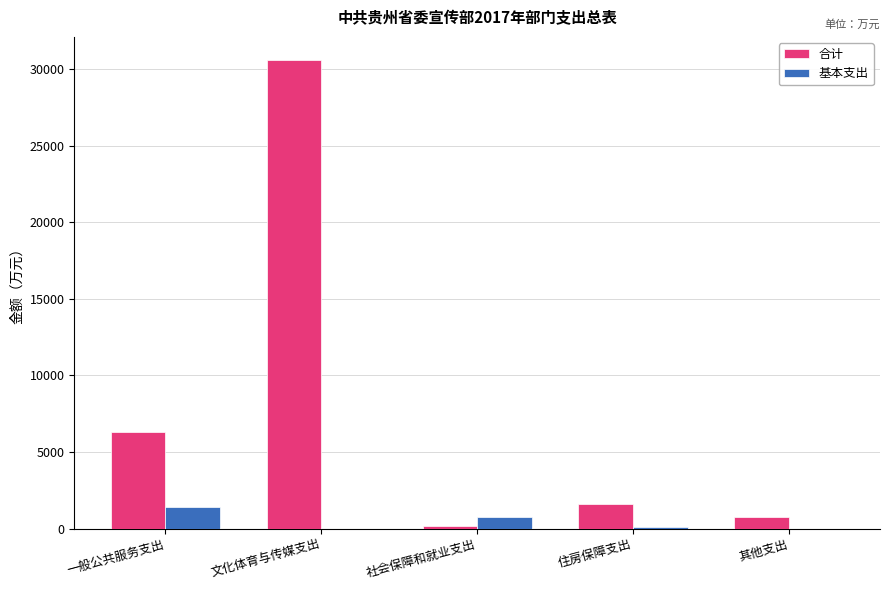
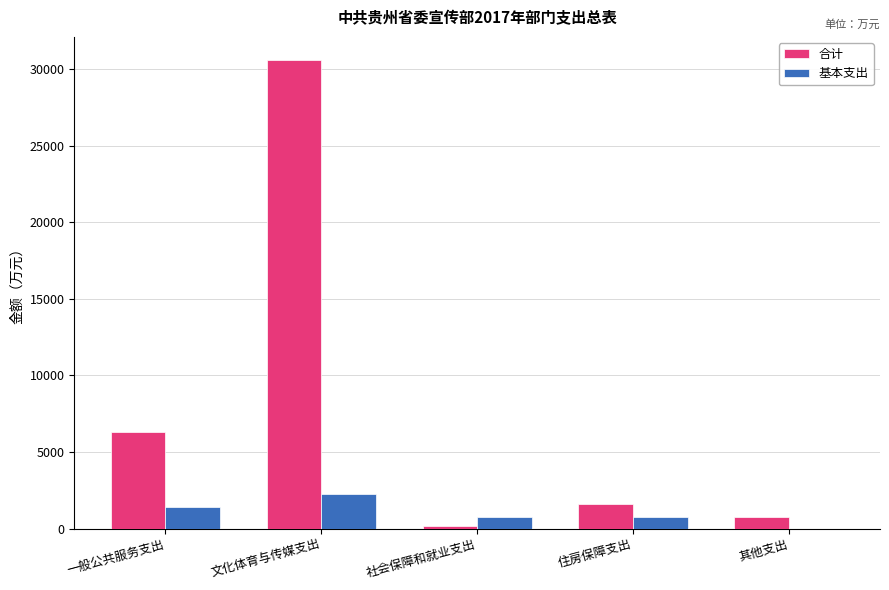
  {
    "合计": {
      "一般公共服务支出": 6300,
      "文化体育与传媒支出": 30600,
      "住房保障支出": 1600,
      "其他支出": 700
    },
    "基本支出": {
      "一般公共服务支出": 1400,
-     "文化体育与传媒支出": 0,
+     "文化体育与传媒支出": 2300,
      "社会保障和就业支出": 800,
-     "住房保障支出": 100,
+     "住房保障支出": 800,
      "其他支出": 0
    }
  }
